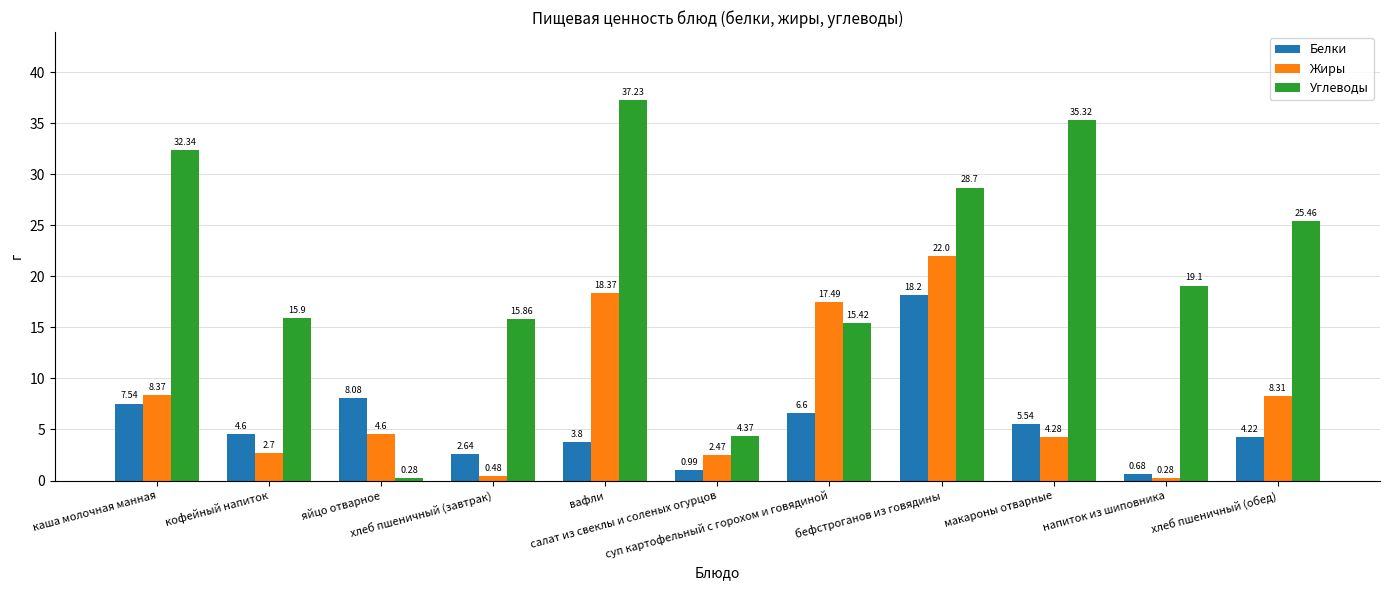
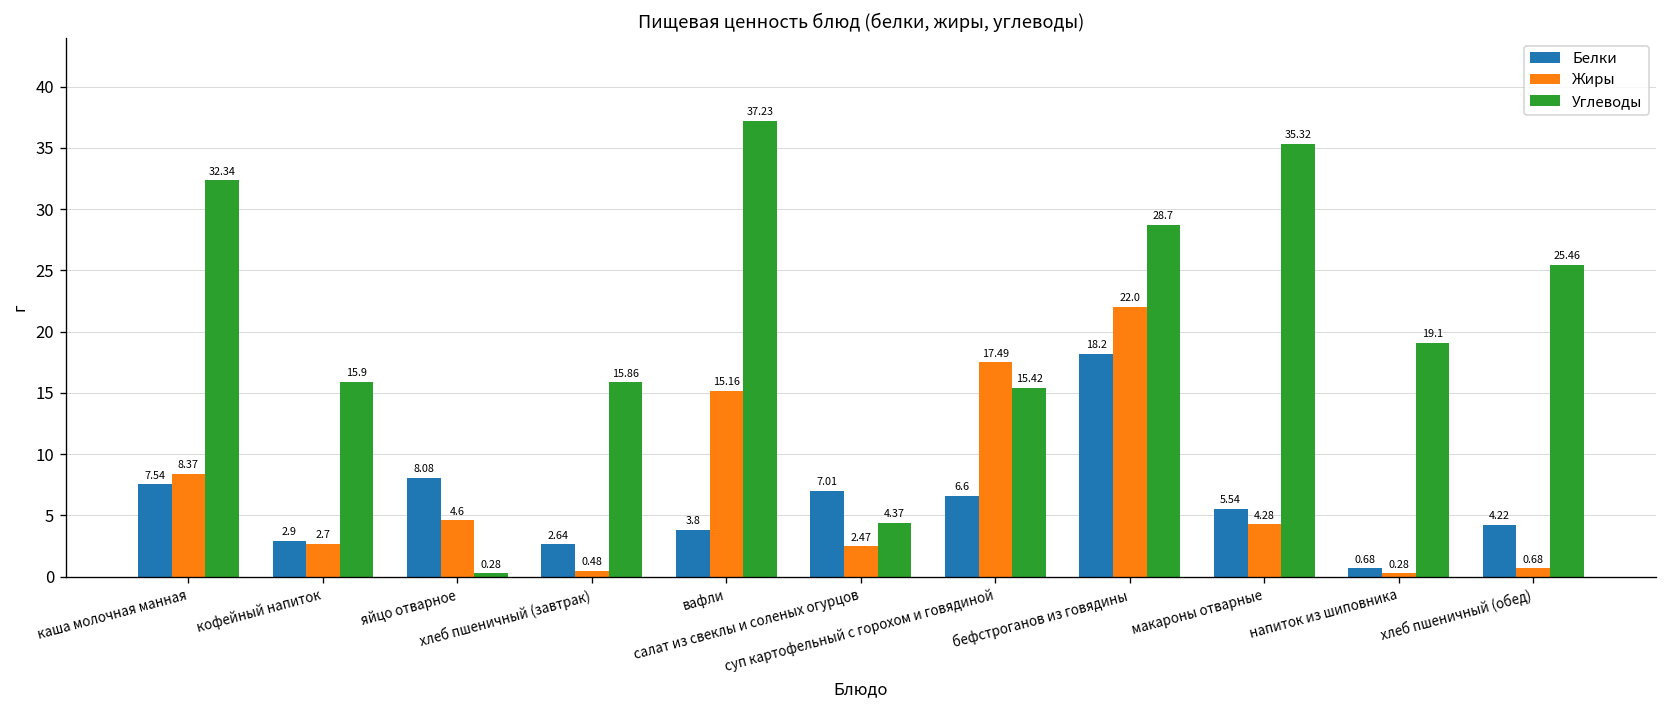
  {
    "Белки": {
      "каша молочная манная": 7.54,
-     "кофейный напиток": 4.6,
+     "кофейный напиток": 2.9,
      "яйцо отварное": 8.08,
      "хлеб пшеничный (завтрак)": 2.64,
      "вафли": 3.8,
-     "салат из свеклы и соленых огурцов": 0.99,
+     "салат из свеклы и соленых огурцов": 7.01,
      "суп картофельный с горохом и говядиной": 6.6,
      "бефстроганов из говядины": 18.2,
      "макароны отварные": 5.54,
      "напиток из шиповника": 0.68,
      "хлеб пшеничный (обед)": 4.22
    },
    "Жиры": {
      "каша молочная манная": 8.37,
      "кофейный напиток": 2.7,
      "яйцо отварное": 4.6,
      "хлеб пшеничный (завтрак)": 0.48,
-     "вафли": 18.37,
+     "вафли": 15.16,
      "салат из свеклы и соленых огурцов": 2.47,
      "суп картофельный с горохом и говядиной": 17.49,
      "бефстроганов из говядины": 22.0,
      "макароны отварные": 4.28,
      "напиток из шиповника": 0.28,
-     "хлеб пшеничный (обед)": 8.31
+     "хлеб пшеничный (обед)": 0.68
    },
    "Углеводы": {
      "каша молочная манная": 32.34,
      "кофейный напиток": 15.9,
      "яйцо отварное": 0.28,
      "хлеб пшеничный (завтрак)": 15.86,
      "вафли": 37.23,
      "салат из свеклы и соленых огурцов": 4.37,
      "суп картофельный с горохом и говядиной": 15.42,
      "бефстроганов из говядины": 28.7,
      "макароны отварные": 35.32,
      "напиток из шиповника": 19.1,
      "хлеб пшеничный (обед)": 25.46
    }
  }
